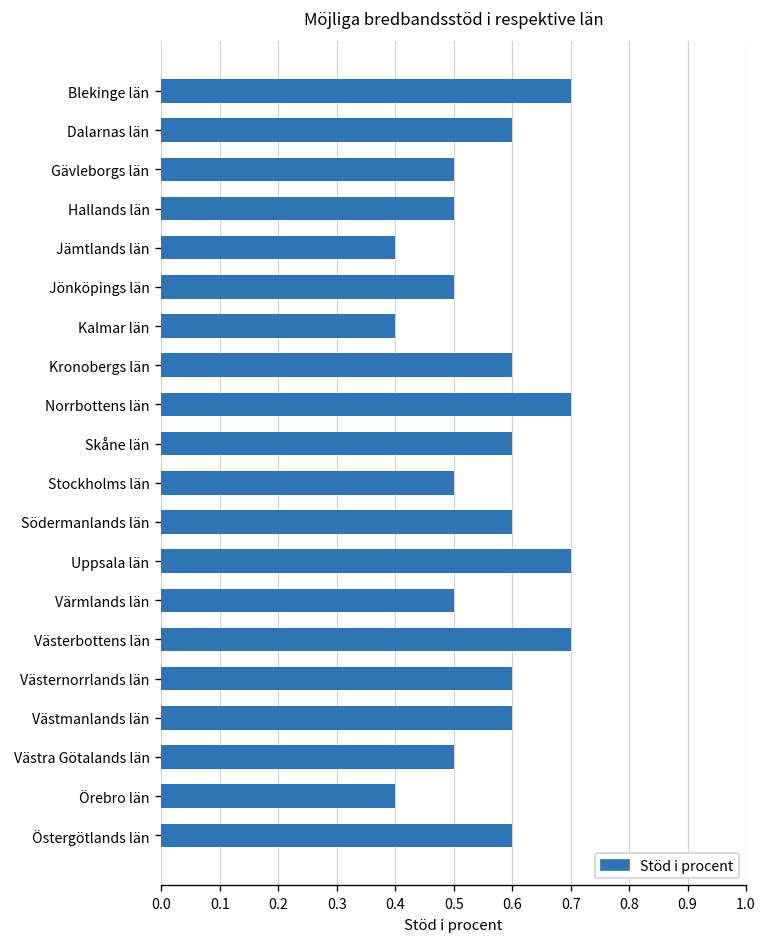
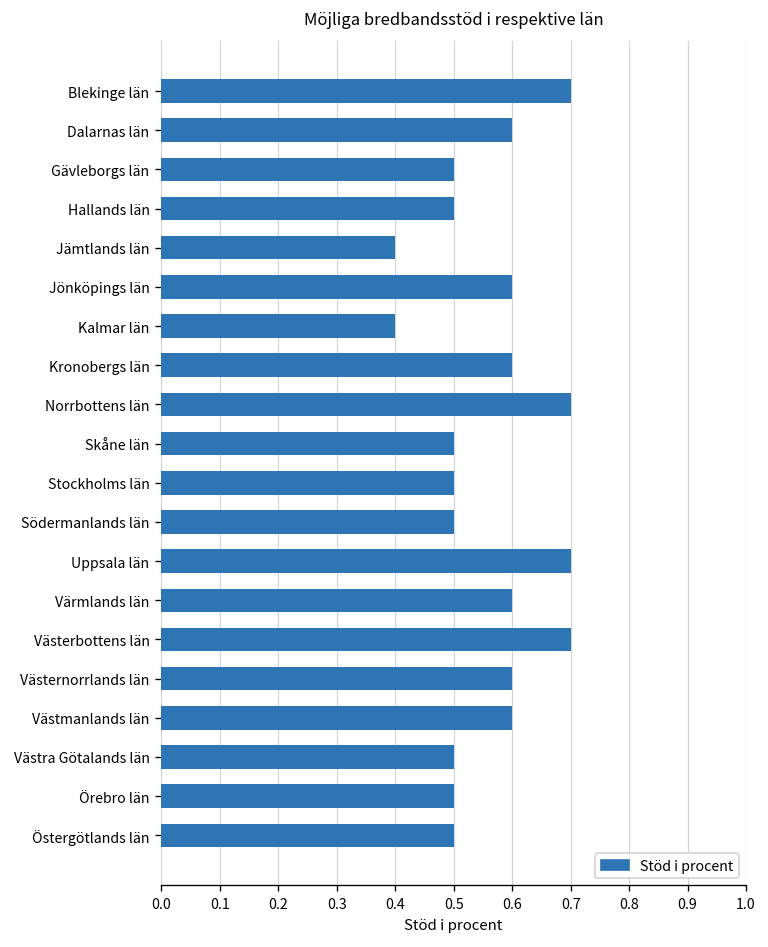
  {
    "Blekinge län": 0.7,
    "Dalarnas län": 0.6,
    "Gävleborgs län": 0.5,
    "Hallands län": 0.5,
    "Jämtlands län": 0.4,
-   "Jönköpings län": 0.5,
+   "Jönköpings län": 0.6,
    "Kalmar län": 0.4,
    "Kronobergs län": 0.6,
    "Norrbottens län": 0.7,
-   "Skåne län": 0.6,
+   "Skåne län": 0.5,
    "Stockholms län": 0.5,
-   "Södermanlands län": 0.6,
+   "Södermanlands län": 0.5,
    "Uppsala län": 0.7,
-   "Värmlands län": 0.5,
+   "Värmlands län": 0.6,
    "Västerbottens län": 0.7,
    "Västernorrlands län": 0.6,
    "Västmanlands län": 0.6,
    "Västra Götalands län": 0.5,
-   "Örebro län": 0.4,
-   "Östergötlands län": 0.6
+   "Örebro län": 0.5,
+   "Östergötlands län": 0.5
  }
